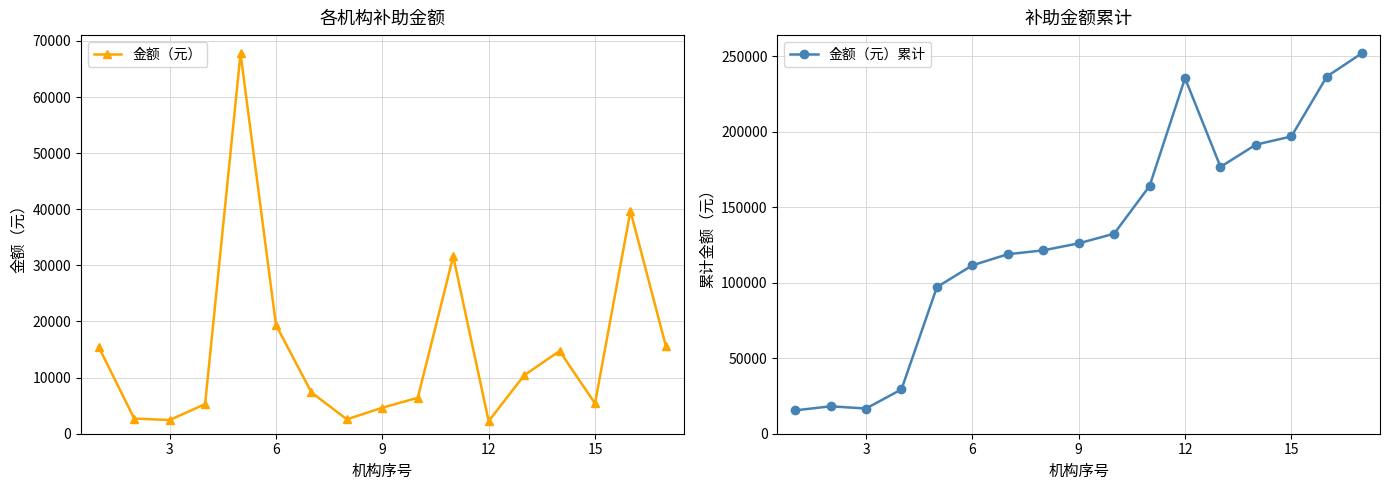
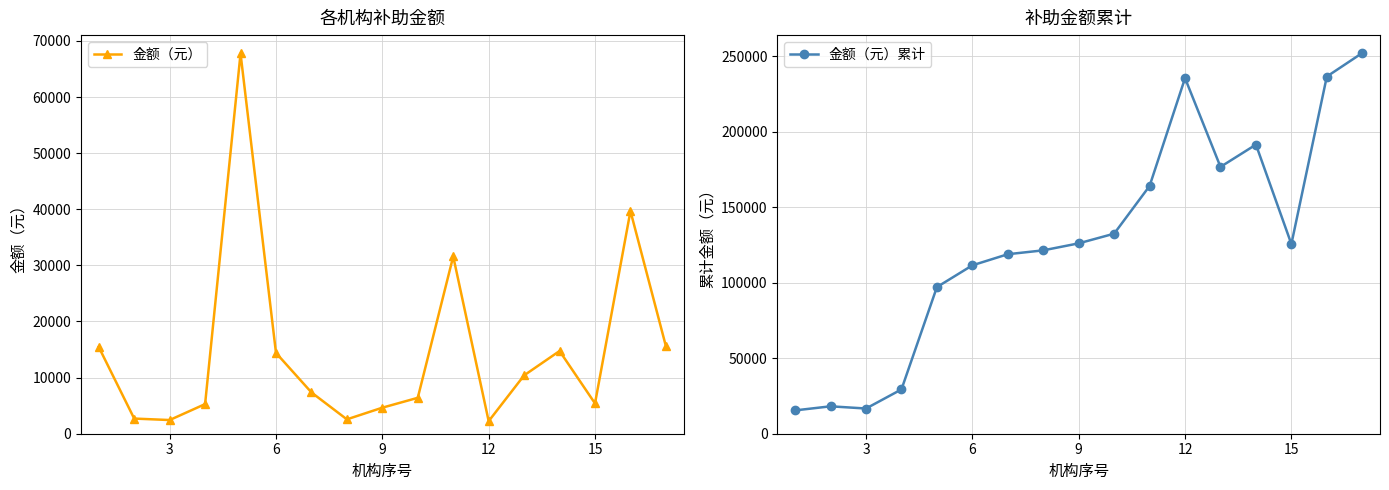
  {
    "各机构补助金额": {
      "3": 2000,
-     "6": 19000,
+     "6": 14000,
      "9": 5000,
      "12": 2000,
      "15": 5000
    },
    "补助金额累计": {
      "3": 17000,
      "6": 112000,
      "9": 126000,
      "12": 235000,
-     "15": 197000
+     "15": 126000
    }
  }
